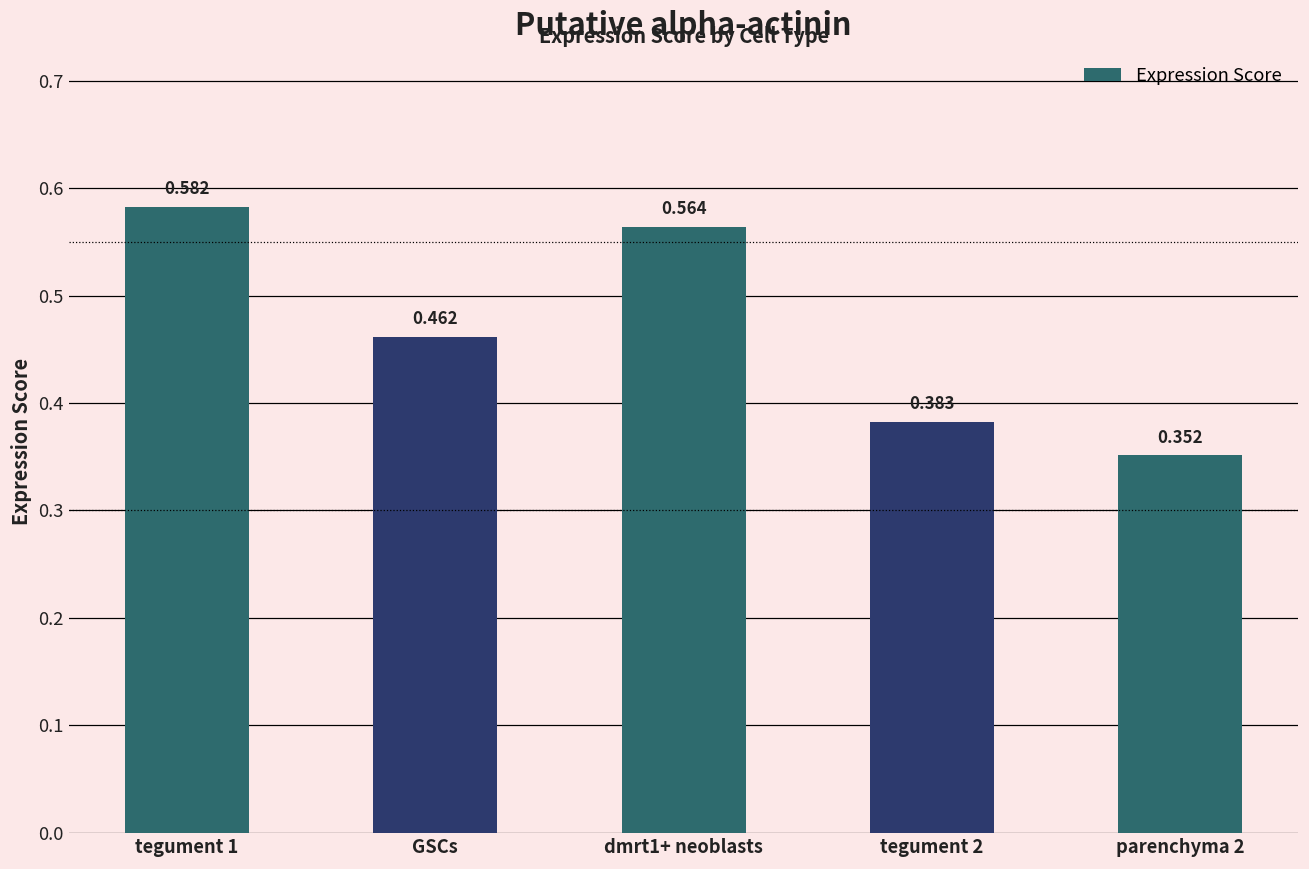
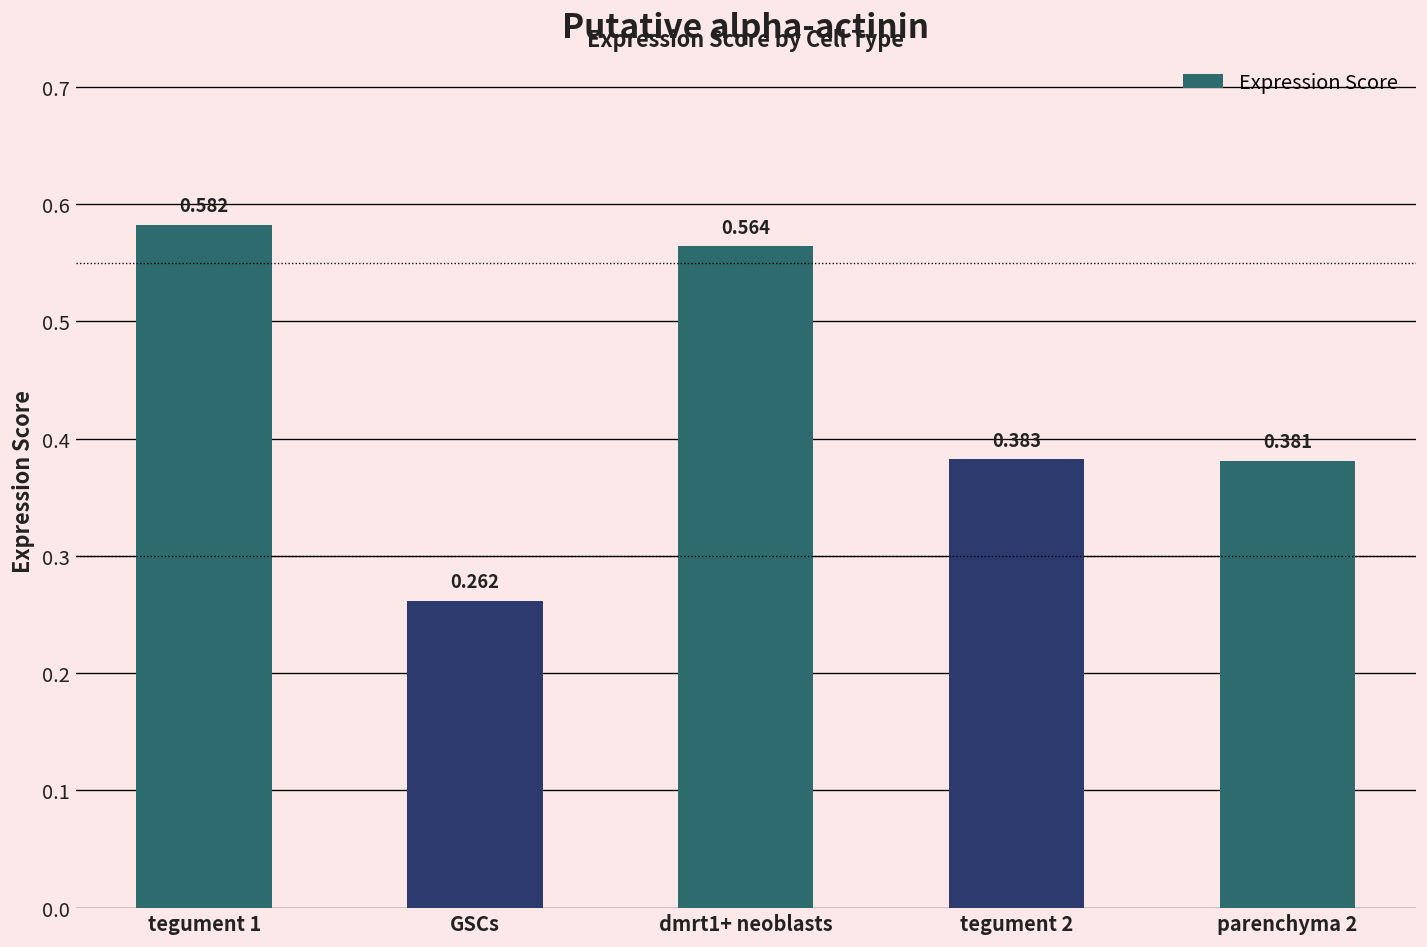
  {
    "tegument 1": 0.582,
-   "GSCs": 0.462,
+   "GSCs": 0.262,
    "dmrt1+ neoblasts": 0.564,
    "tegument 2": 0.383,
-   "parenchyma 2": 0.352
+   "parenchyma 2": 0.381
  }
